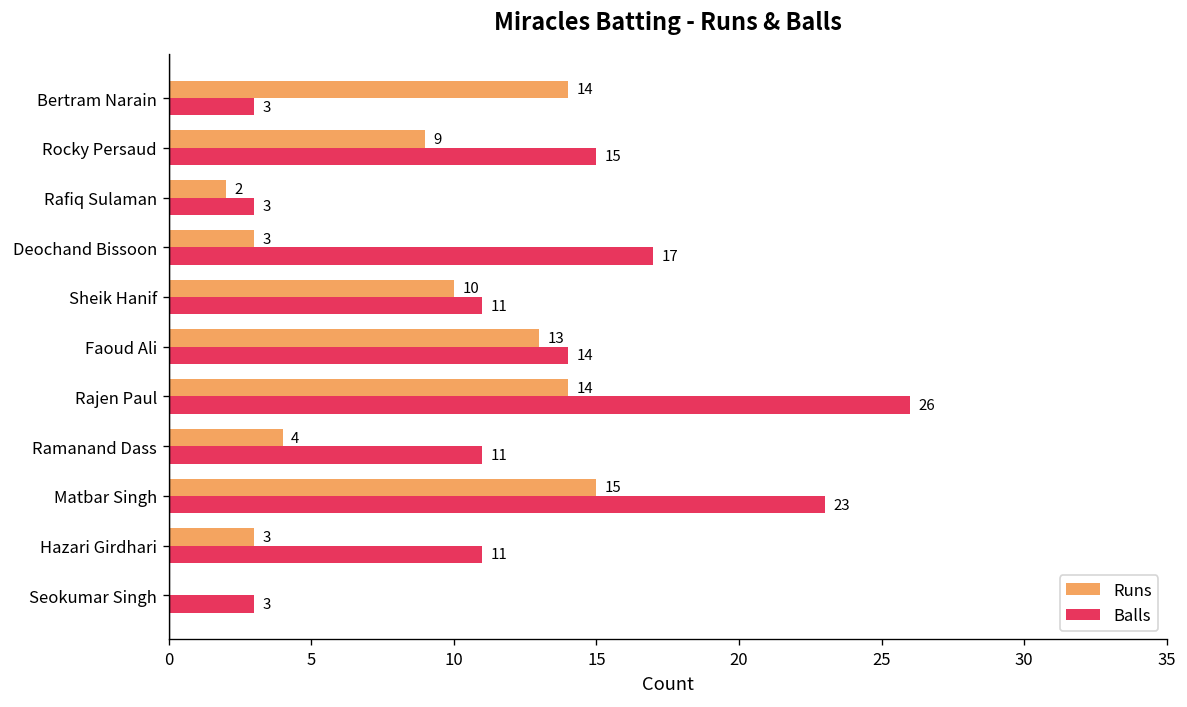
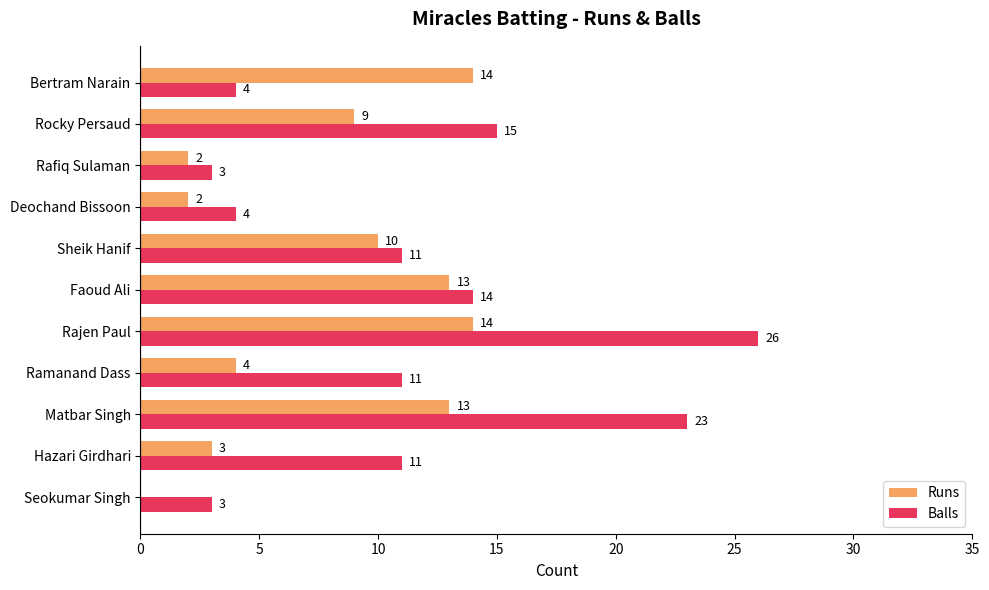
  {
    "Runs": {
      "Bertram Narain": 14,
      "Rocky Persaud": 9,
      "Rafiq Sulaman": 2,
-     "Deochand Bissoon": 3,
+     "Deochand Bissoon": 2,
      "Sheik Hanif": 10,
      "Faoud Ali": 13,
      "Rajen Paul": 14,
      "Ramanand Dass": 4,
-     "Matbar Singh": 15,
+     "Matbar Singh": 13,
      "Hazari Girdhari": 3
    },
    "Balls": {
-     "Bertram Narain": 3,
+     "Bertram Narain": 4,
      "Rocky Persaud": 15,
      "Rafiq Sulaman": 3,
-     "Deochand Bissoon": 17,
+     "Deochand Bissoon": 4,
      "Sheik Hanif": 11,
      "Faoud Ali": 14,
      "Rajen Paul": 26,
      "Ramanand Dass": 11,
      "Matbar Singh": 23,
      "Hazari Girdhari": 11,
      "Seokumar Singh": 3
    }
  }
